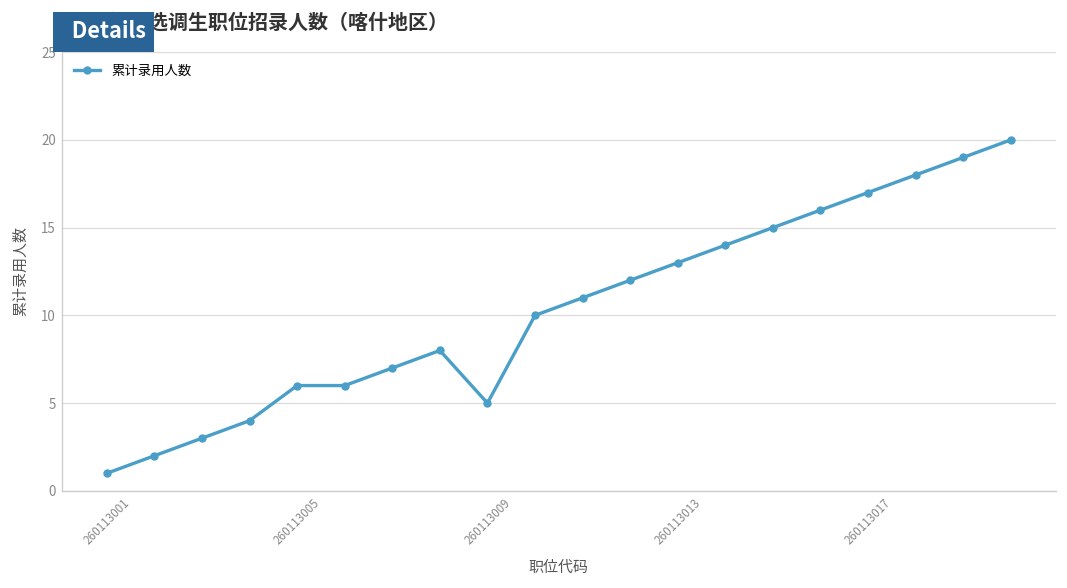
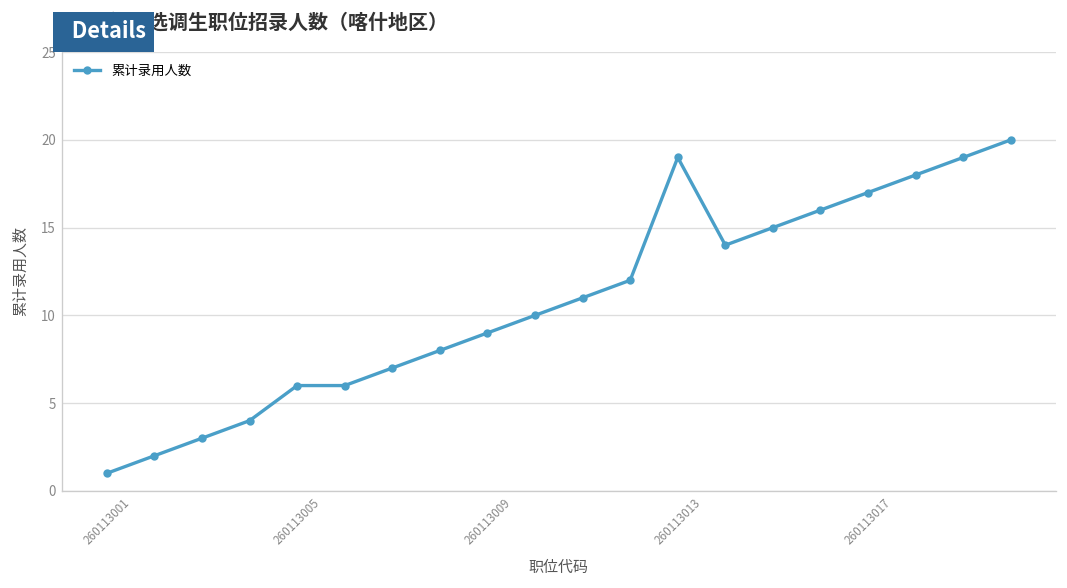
  {
    "260113001": 1,
    "260113005": 6,
-   "260113009": 5,
-   "260113013": 13,
+   "260113009": 9,
+   "260113013": 19,
    "260113017": 17
  }
